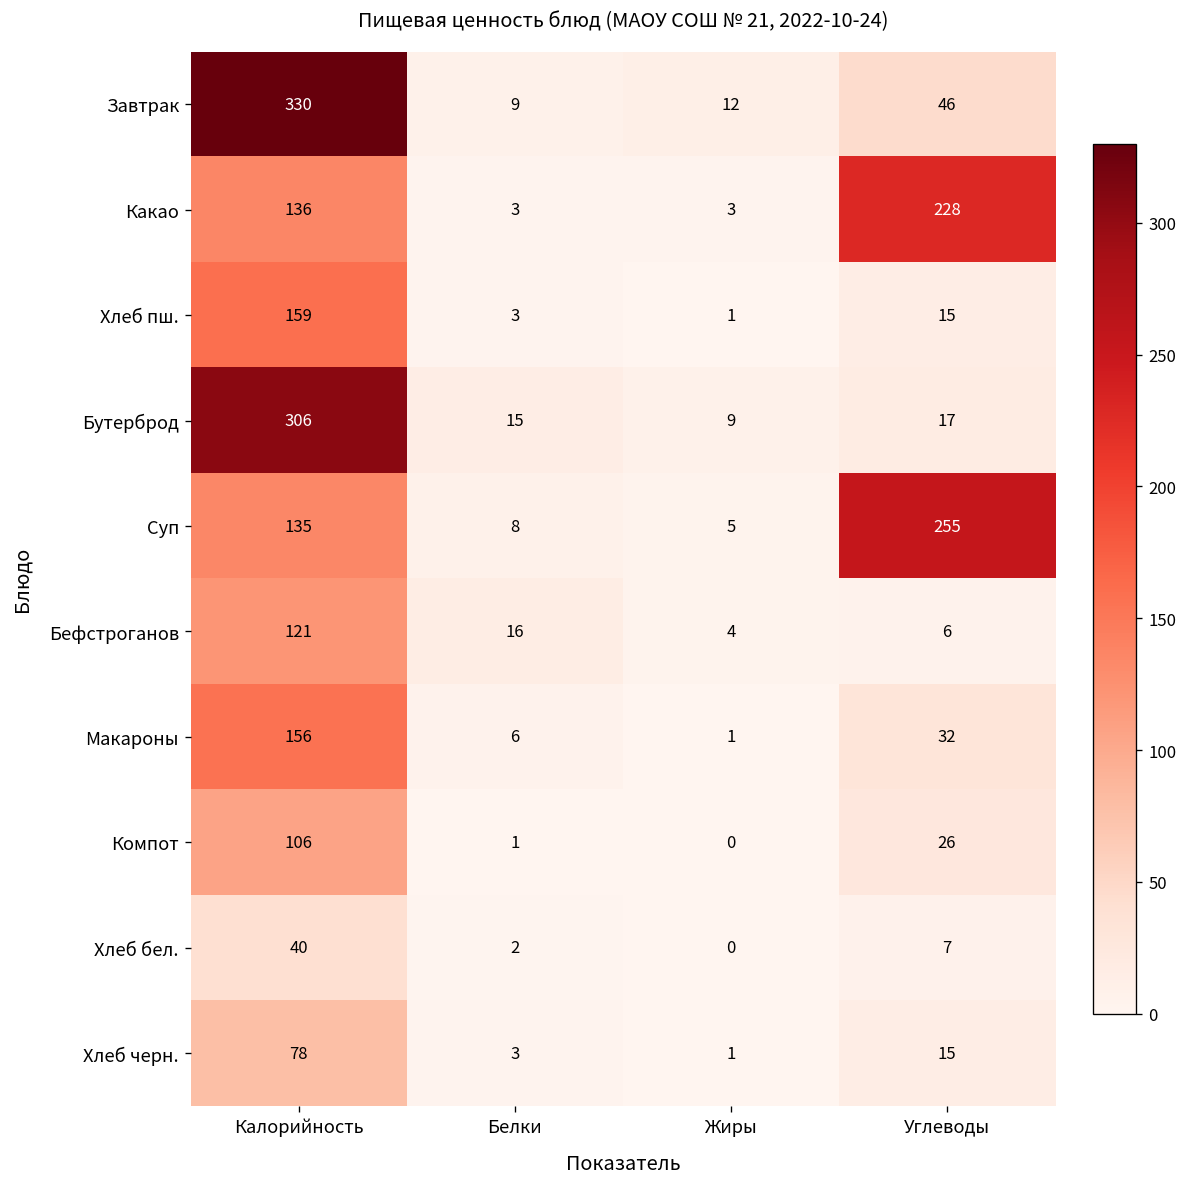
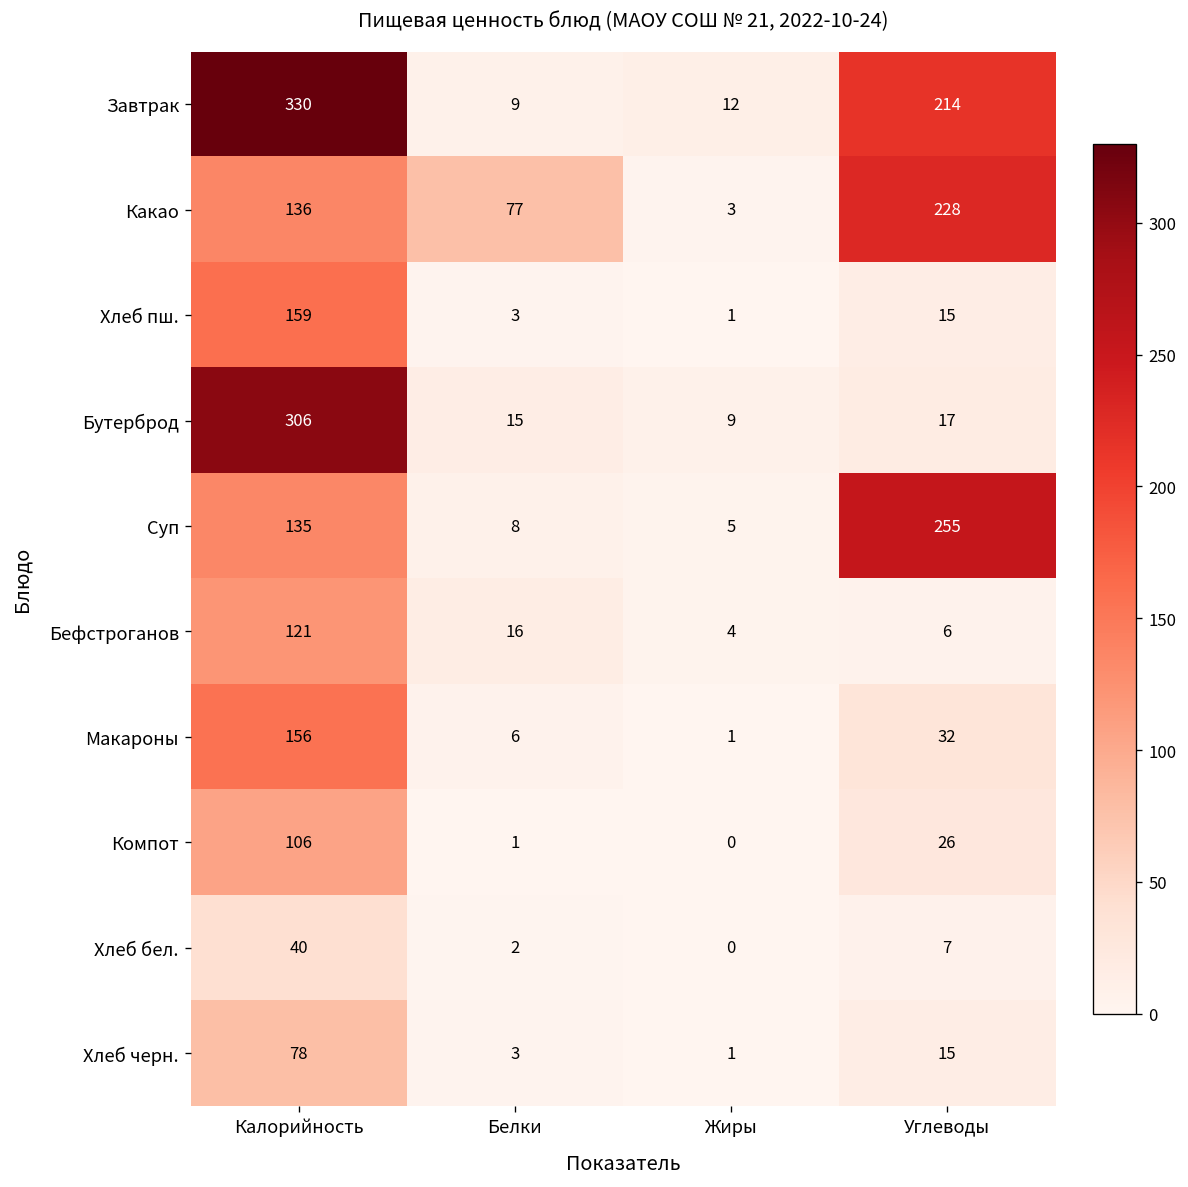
  {
    "Завтрак": {
      "Калорийность": 330,
      "Белки": 9,
      "Жиры": 12,
-     "Углеводы": 46
+     "Углеводы": 214
    },
    "Какао": {
      "Калорийность": 136,
-     "Белки": 3,
+     "Белки": 77,
      "Жиры": 3,
      "Углеводы": 228
    },
    "Хлеб пш.": {
      "Калорийность": 159,
      "Белки": 3,
      "Жиры": 1,
      "Углеводы": 15
    },
    "Бутерброд": {
      "Калорийность": 306,
      "Белки": 15,
      "Жиры": 9,
      "Углеводы": 17
    },
    "Суп": {
      "Калорийность": 135,
      "Белки": 8,
      "Жиры": 5,
      "Углеводы": 255
    },
    "Бефстроганов": {
      "Калорийность": 121,
      "Белки": 16,
      "Жиры": 4,
      "Углеводы": 6
    },
    "Макароны": {
      "Калорийность": 156,
      "Белки": 6,
      "Жиры": 1,
      "Углеводы": 32
    },
    "Компот": {
      "Калорийность": 106,
      "Белки": 1,
      "Жиры": 0,
      "Углеводы": 26
    },
    "Хлеб бел.": {
      "Калорийность": 40,
      "Белки": 2,
      "Жиры": 0,
      "Углеводы": 7
    },
    "Хлеб черн.": {
      "Калорийность": 78,
      "Белки": 3,
      "Жиры": 1,
      "Углеводы": 15
    }
  }
